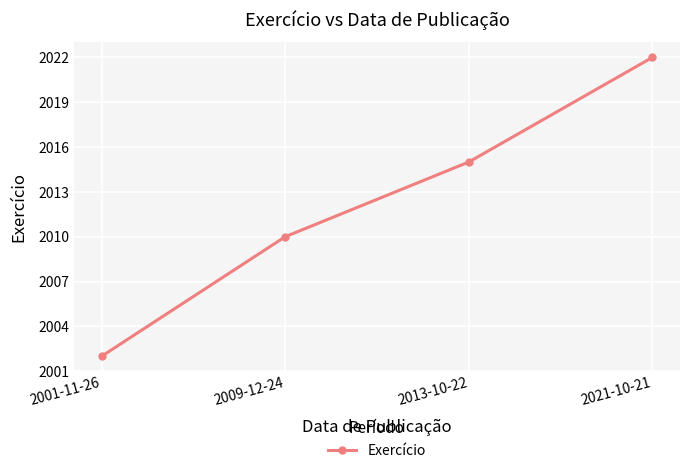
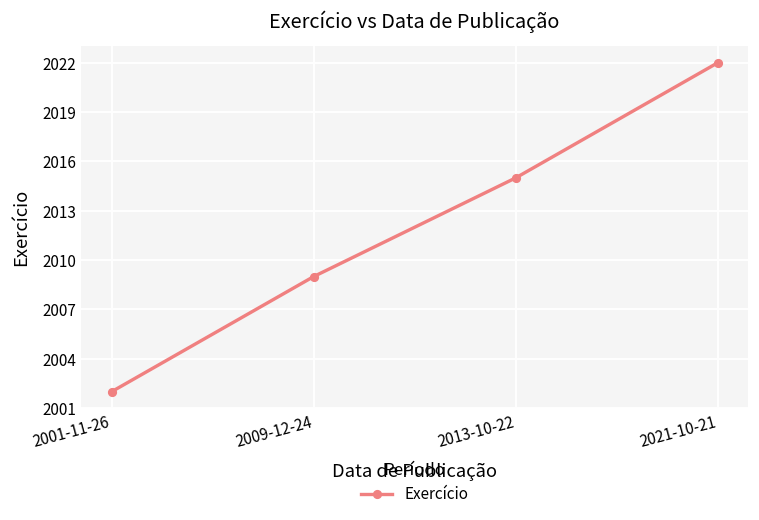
  {
    "2001-11-26": 2002,
-   "2009-12-24": 2010,
+   "2009-12-24": 2009,
    "2013-10-22": 2015,
    "2021-10-21": 2022
  }
